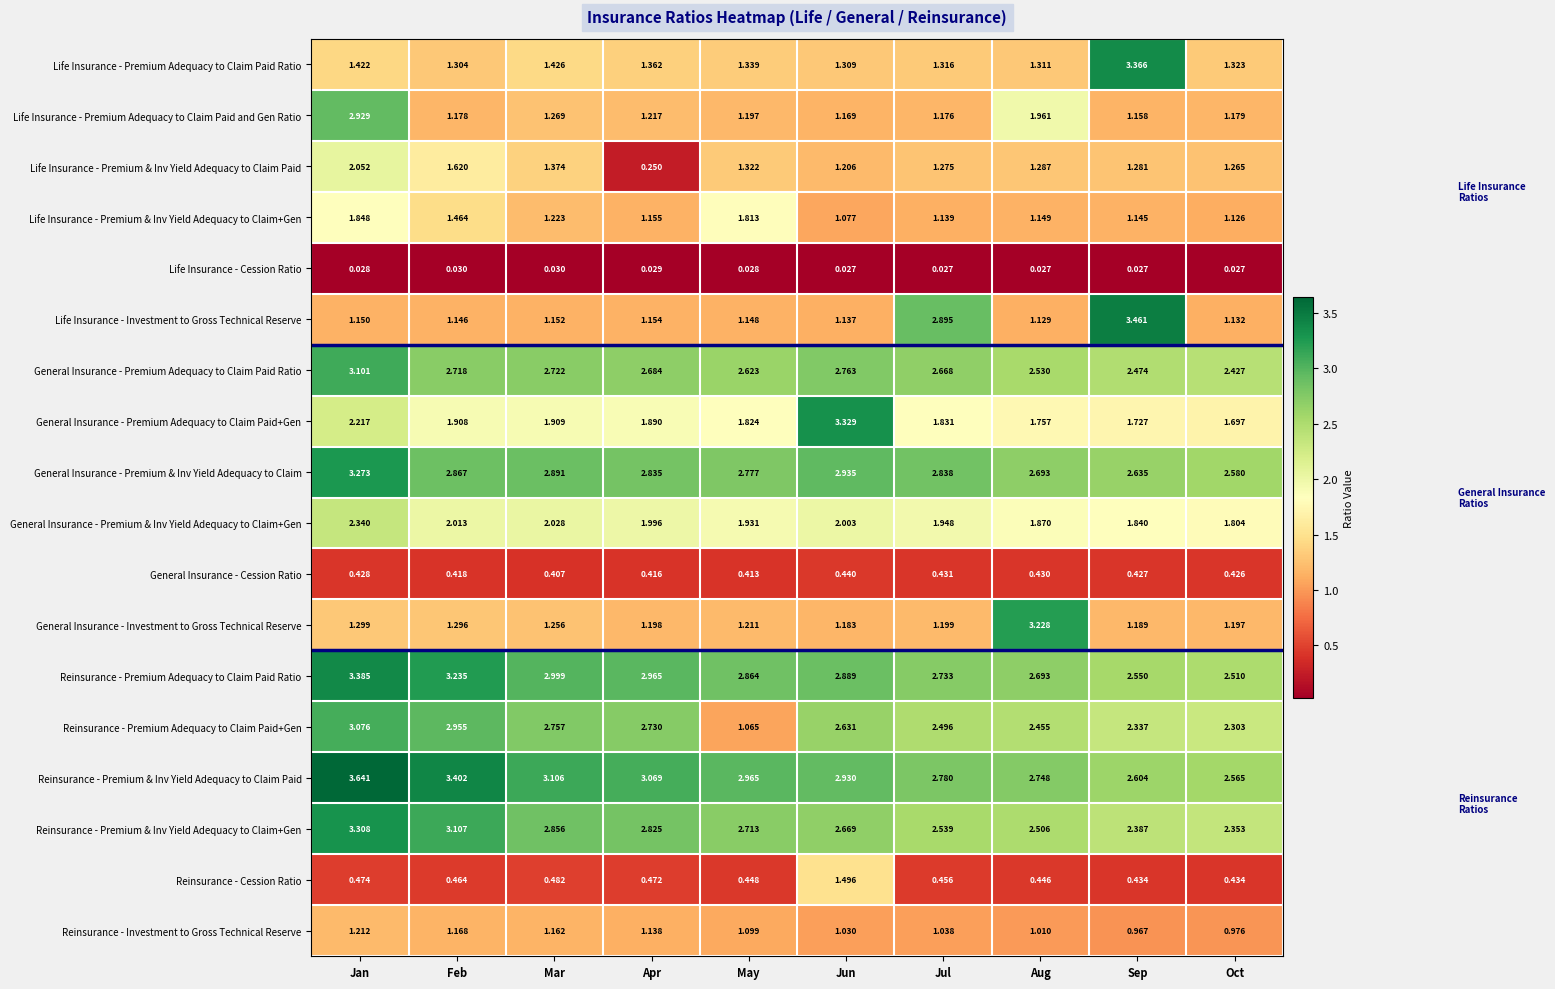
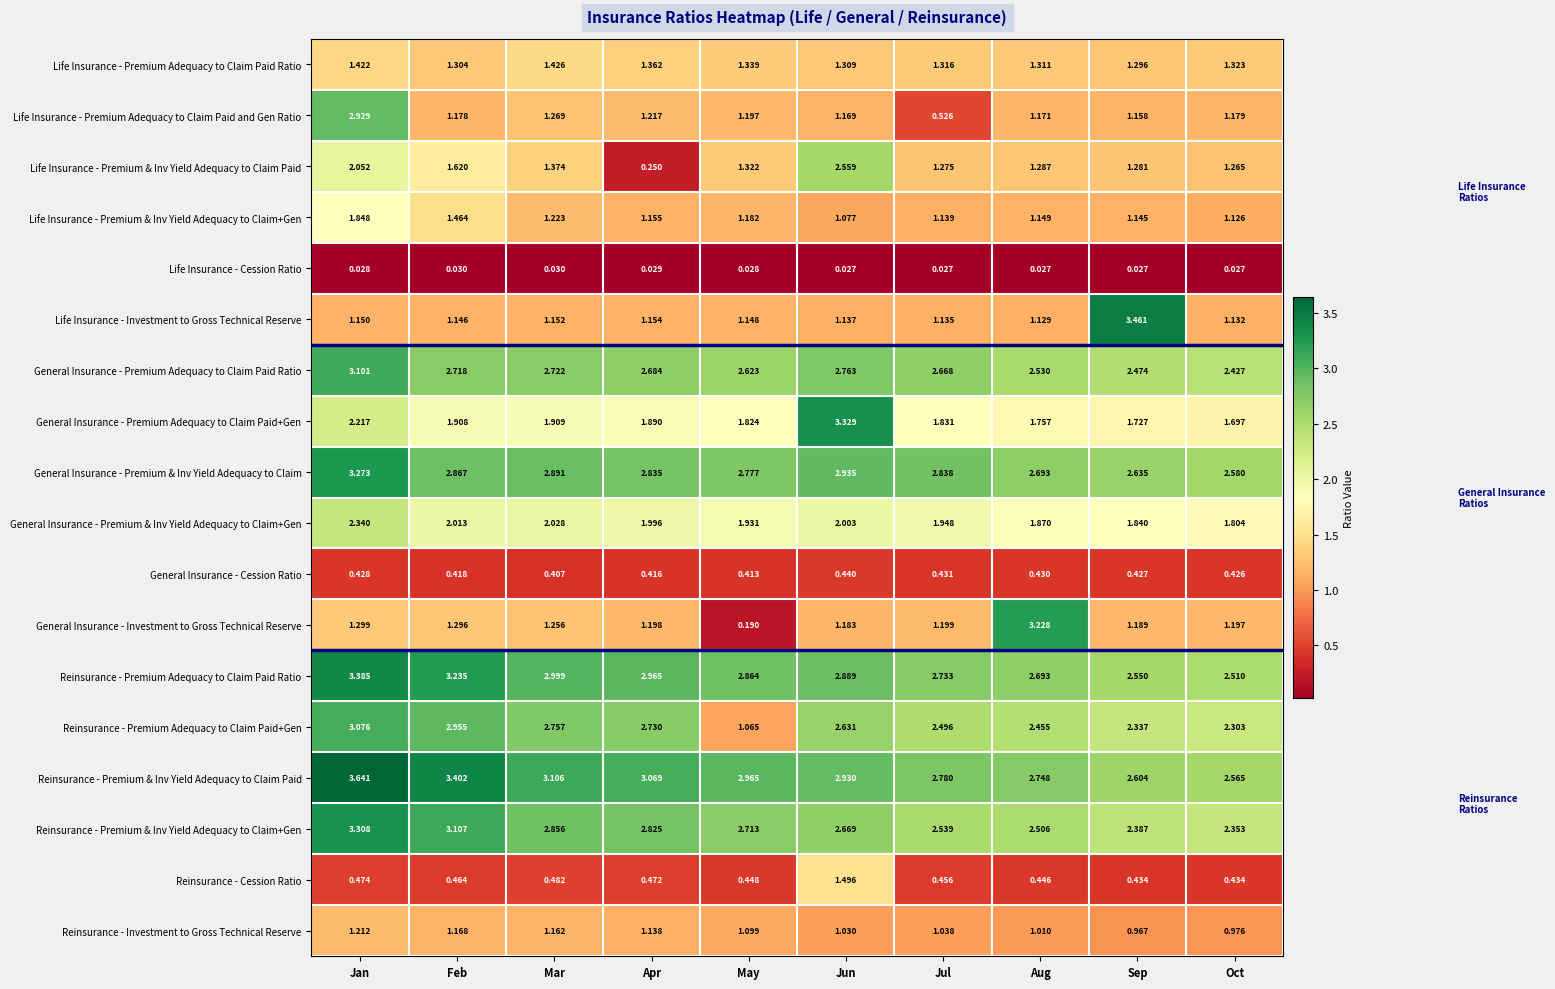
  {
    "Life Insurance - Premium Adequacy to Claim Paid Ratio": {
      "Jan": 1.422,
      "Feb": 1.304,
      "Mar": 1.426,
      "Apr": 1.362,
      "May": 1.339,
      "Jun": 1.309,
      "Jul": 1.316,
      "Aug": 1.311,
-     "Sep": 3.366,
+     "Sep": 1.296,
      "Oct": 1.323
    },
    "Life Insurance - Premium Adequacy to Claim Paid and Gen Ratio": {
      "Jan": 2.929,
      "Feb": 1.178,
      "Mar": 1.269,
      "Apr": 1.217,
      "May": 1.197,
      "Jun": 1.169,
-     "Jul": 1.176,
-     "Aug": 1.961,
+     "Jul": 0.526,
+     "Aug": 1.171,
      "Sep": 1.158,
      "Oct": 1.179
    },
    "Life Insurance - Premium & Inv Yield Adequacy to Claim Paid": {
      "Jan": 2.052,
      "Feb": 1.620,
      "Mar": 1.374,
      "Apr": 0.250,
      "May": 1.322,
-     "Jun": 1.206,
+     "Jun": 2.559,
      "Jul": 1.275,
      "Aug": 1.287,
      "Sep": 1.281,
      "Oct": 1.265
    },
    "Life Insurance - Premium & Inv Yield Adequacy to Claim+Gen": {
      "Jan": 1.848,
      "Feb": 1.464,
      "Mar": 1.223,
      "Apr": 1.155,
-     "May": 1.813,
+     "May": 1.182,
      "Jun": 1.077,
      "Jul": 1.139,
      "Aug": 1.149,
      "Sep": 1.145,
      "Oct": 1.126
    },
    "Life Insurance - Cession Ratio": {
      "Jan": 0.028,
      "Feb": 0.030,
      "Mar": 0.030,
      "Apr": 0.029,
      "May": 0.028,
      "Jun": 0.027,
      "Jul": 0.027,
      "Aug": 0.027,
      "Sep": 0.027,
      "Oct": 0.027
    },
    "Life Insurance - Investment to Gross Technical Reserve": {
      "Jan": 1.150,
      "Feb": 1.146,
      "Mar": 1.152,
      "Apr": 1.154,
      "May": 1.148,
      "Jun": 1.137,
-     "Jul": 2.895,
+     "Jul": 1.135,
      "Aug": 1.129,
      "Sep": 3.461,
      "Oct": 1.132
    },
    "General Insurance - Premium Adequacy to Claim Paid Ratio": {
      "Jan": 3.101,
      "Feb": 2.718,
      "Mar": 2.722,
      "Apr": 2.684,
      "May": 2.623,
      "Jun": 2.763,
      "Jul": 2.668,
      "Aug": 2.530,
      "Sep": 2.474,
      "Oct": 2.427
    },
    "General Insurance - Premium Adequacy to Claim Paid+Gen": {
      "Jan": 2.217,
      "Feb": 1.908,
      "Mar": 1.909,
      "Apr": 1.890,
      "May": 1.824,
      "Jun": 3.329,
      "Jul": 1.831,
      "Aug": 1.757,
      "Sep": 1.727,
      "Oct": 1.697
    },
    "General Insurance - Premium & Inv Yield Adequacy to Claim": {
      "Jan": 3.273,
      "Feb": 2.867,
      "Mar": 2.891,
      "Apr": 2.835,
      "May": 2.777,
      "Jun": 2.935,
      "Jul": 2.838,
      "Aug": 2.693,
      "Sep": 2.635,
      "Oct": 2.580
    },
    "General Insurance - Premium & Inv Yield Adequacy to Claim+Gen": {
      "Jan": 2.340,
      "Feb": 2.013,
      "Mar": 2.028,
      "Apr": 1.996,
      "May": 1.931,
      "Jun": 2.003,
      "Jul": 1.948,
      "Aug": 1.870,
      "Sep": 1.840,
      "Oct": 1.804
    },
    "General Insurance - Cession Ratio": {
      "Jan": 0.428,
      "Feb": 0.418,
      "Mar": 0.407,
      "Apr": 0.416,
      "May": 0.413,
      "Jun": 0.440,
      "Jul": 0.431,
      "Aug": 0.430,
      "Sep": 0.427,
      "Oct": 0.426
    },
    "General Insurance - Investment to Gross Technical Reserve": {
      "Jan": 1.299,
      "Feb": 1.296,
      "Mar": 1.256,
      "Apr": 1.198,
-     "May": 1.211,
+     "May": 0.190,
      "Jun": 1.183,
      "Jul": 1.199,
      "Aug": 3.228,
      "Sep": 1.189,
      "Oct": 1.197
    },
    "Reinsurance - Premium Adequacy to Claim Paid Ratio": {
      "Jan": 3.385,
      "Feb": 3.235,
      "Mar": 2.999,
      "Apr": 2.965,
      "May": 2.864,
      "Jun": 2.889,
      "Jul": 2.733,
      "Aug": 2.693,
      "Sep": 2.550,
      "Oct": 2.510
    },
    "Reinsurance - Premium Adequacy to Claim Paid+Gen": {
      "Jan": 3.076,
      "Feb": 2.955,
      "Mar": 2.757,
      "Apr": 2.730,
      "May": 1.065,
      "Jun": 2.631,
      "Jul": 2.496,
      "Aug": 2.455,
      "Sep": 2.337,
      "Oct": 2.303
    },
    "Reinsurance - Premium & Inv Yield Adequacy to Claim Paid": {
      "Jan": 3.641,
      "Feb": 3.402,
      "Mar": 3.106,
      "Apr": 3.069,
      "May": 2.965,
      "Jun": 2.930,
      "Jul": 2.780,
      "Aug": 2.748,
      "Sep": 2.604,
      "Oct": 2.565
    },
    "Reinsurance - Premium & Inv Yield Adequacy to Claim+Gen": {
      "Jan": 3.308,
      "Feb": 3.107,
      "Mar": 2.856,
      "Apr": 2.825,
      "May": 2.713,
      "Jun": 2.669,
      "Jul": 2.539,
      "Aug": 2.506,
      "Sep": 2.387,
      "Oct": 2.353
    },
    "Reinsurance - Cession Ratio": {
      "Jan": 0.474,
      "Feb": 0.464,
      "Mar": 0.482,
      "Apr": 0.472,
      "May": 0.448,
      "Jun": 1.496,
      "Jul": 0.456,
      "Aug": 0.446,
      "Sep": 0.434,
      "Oct": 0.434
    },
    "Reinsurance - Investment to Gross Technical Reserve": {
      "Jan": 1.212,
      "Feb": 1.168,
      "Mar": 1.162,
      "Apr": 1.138,
      "May": 1.099,
      "Jun": 1.030,
      "Jul": 1.038,
      "Aug": 1.010,
      "Sep": 0.967,
      "Oct": 0.976
    }
  }
